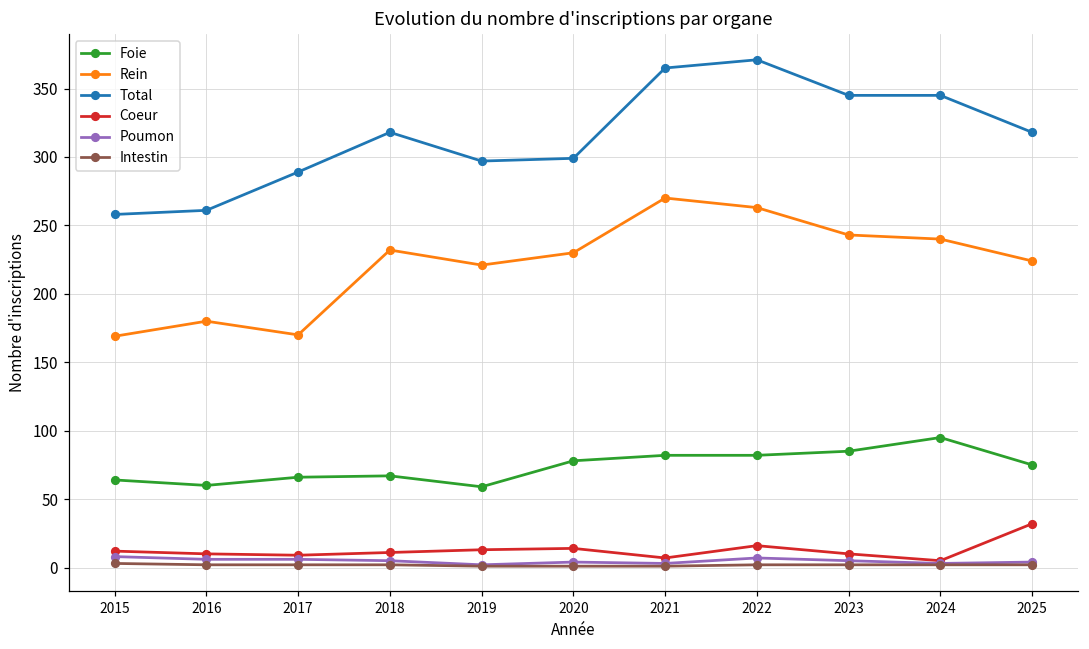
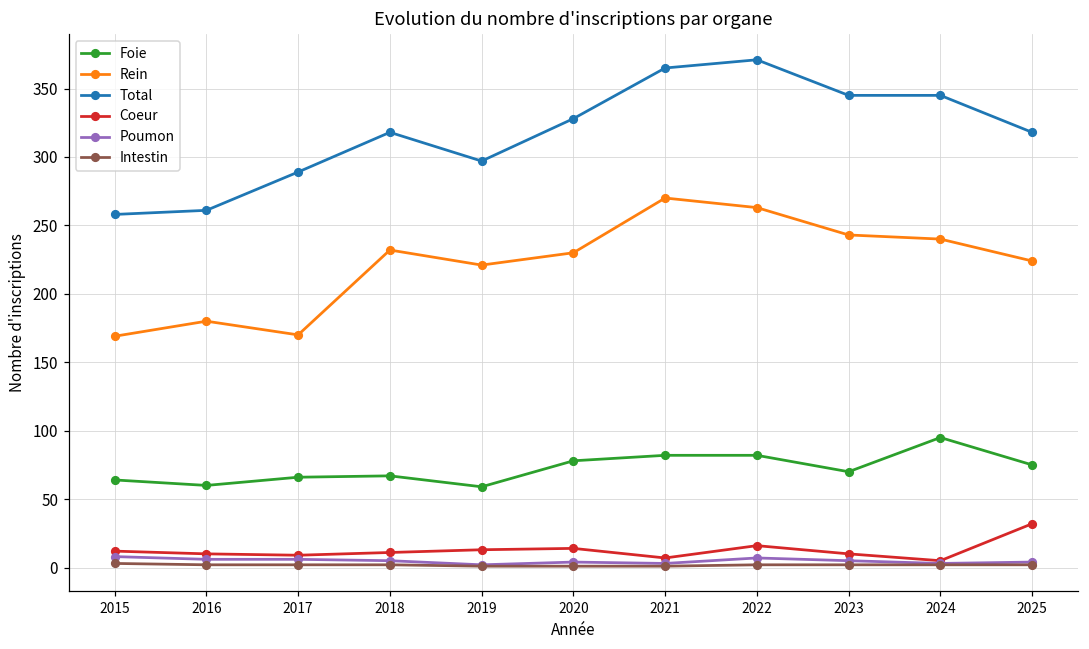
  {
    "Foie": {
      "2015": 64,
      "2016": 60,
      "2017": 66,
      "2018": 67,
      "2019": 59,
      "2020": 78,
      "2021": 82,
      "2022": 82,
-     "2023": 85,
+     "2023": 70,
      "2024": 95,
      "2025": 75
    },
    "Rein": {
      "2015": 169,
      "2016": 180,
      "2017": 170,
      "2018": 232,
      "2019": 221,
      "2020": 230,
      "2021": 270,
      "2022": 263,
      "2023": 243,
      "2024": 240,
      "2025": 224
    },
    "Total": {
      "2015": 258,
      "2016": 261,
      "2017": 289,
      "2018": 318,
      "2019": 297,
-     "2020": 299,
+     "2020": 328,
      "2021": 365,
      "2022": 371,
      "2023": 345,
      "2024": 345,
      "2025": 318
    },
    "Coeur": {
      "2015": 12,
      "2016": 10,
      "2017": 9,
      "2018": 11,
      "2019": 13,
      "2020": 14,
      "2021": 7,
      "2022": 16,
      "2023": 10,
      "2024": 5,
      "2025": 32
    },
    "Poumon": {
      "2015": 8,
      "2016": 6,
      "2017": 6,
      "2018": 5,
      "2020": 4,
      "2022": 7,
      "2023": 5
    },
    "Intestin": {
      "2015": 3,
      "2016": 2,
      "2017": 2,
      "2018": 2,
      "2020": 1,
      "2022": 2,
      "2023": 2
    }
  }
